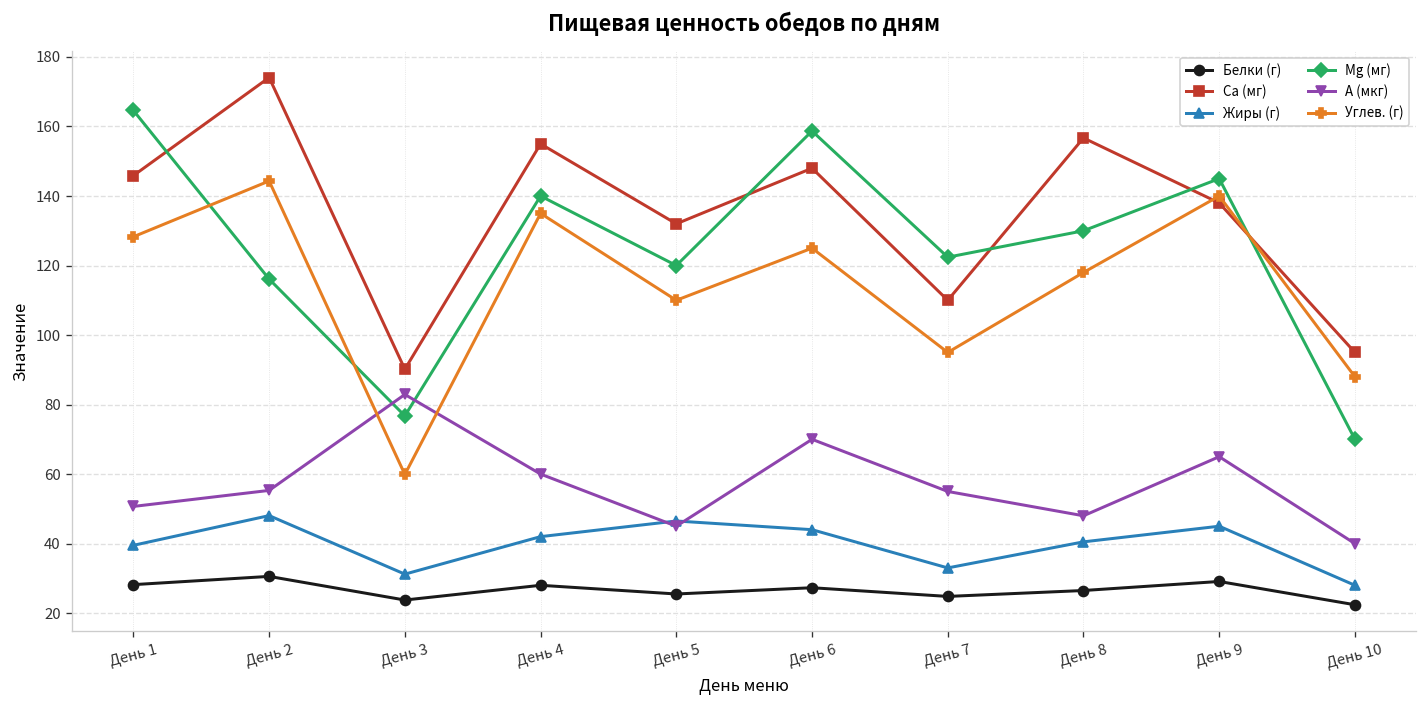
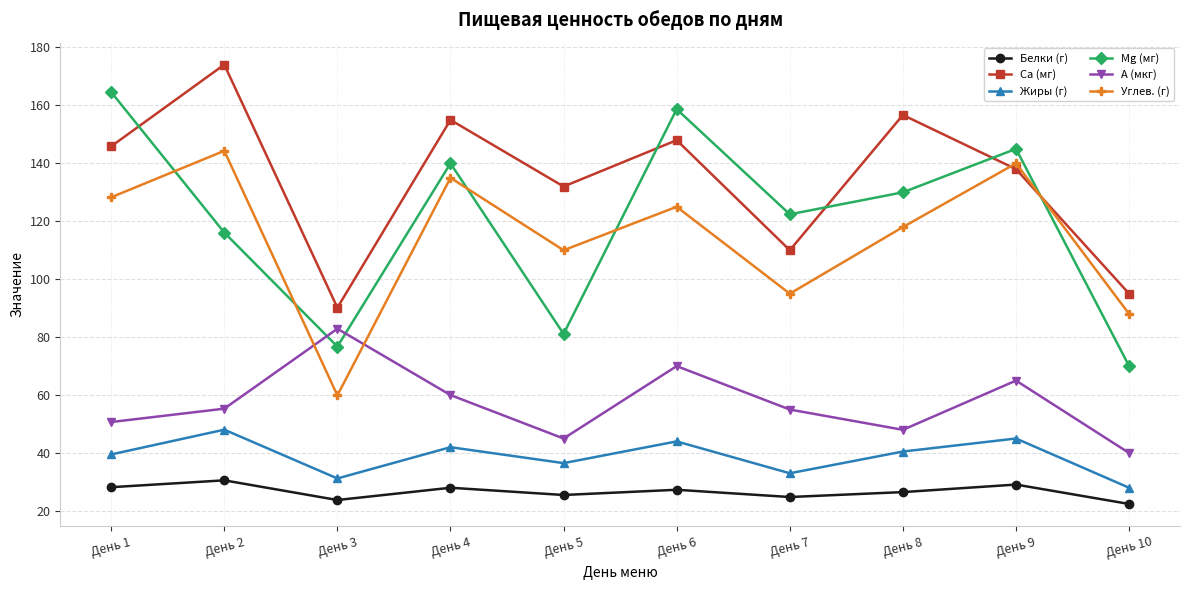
  {
    "Белки (г)": {
      "День 1": 28,
      "День 2": 31,
      "День 3": 24,
      "День 4": 28,
      "День 5": 26,
      "День 6": 27,
      "День 7": 25,
      "День 8": 27,
      "День 9": 29,
      "День 10": 22
    },
    "Ca (мг)": {
      "День 1": 146,
      "День 2": 174,
      "День 3": 90,
      "День 4": 155,
      "День 5": 132,
      "День 6": 148,
      "День 7": 110,
      "День 8": 157,
      "День 9": 138,
      "День 10": 95
    },
    "Жиры (г)": {
      "День 1": 40,
      "День 2": 48,
      "День 3": 31,
      "День 4": 42,
-     "День 5": 47,
+     "День 5": 37,
      "День 6": 44,
      "День 7": 33,
      "День 8": 41,
      "День 9": 45,
      "День 10": 28
    },
    "Mg (мг)": {
      "День 1": 165,
      "День 2": 116,
      "День 3": 77,
      "День 4": 140,
-     "День 5": 120,
+     "День 5": 81,
      "День 6": 159,
      "День 7": 122,
      "День 8": 130,
      "День 9": 145,
      "День 10": 70
    },
    "А (мкг)": {
      "День 1": 51,
      "День 2": 55,
      "День 3": 83,
      "День 4": 60,
      "День 5": 45,
      "День 6": 70,
      "День 7": 55,
      "День 8": 48,
      "День 9": 65,
      "День 10": 40
    },
    "Углев. (г)": {
      "День 1": 128,
      "День 2": 144,
      "День 3": 60,
      "День 4": 135,
      "День 5": 110,
      "День 6": 125,
      "День 7": 95,
      "День 8": 118,
      "День 9": 140,
      "День 10": 88
    }
  }
